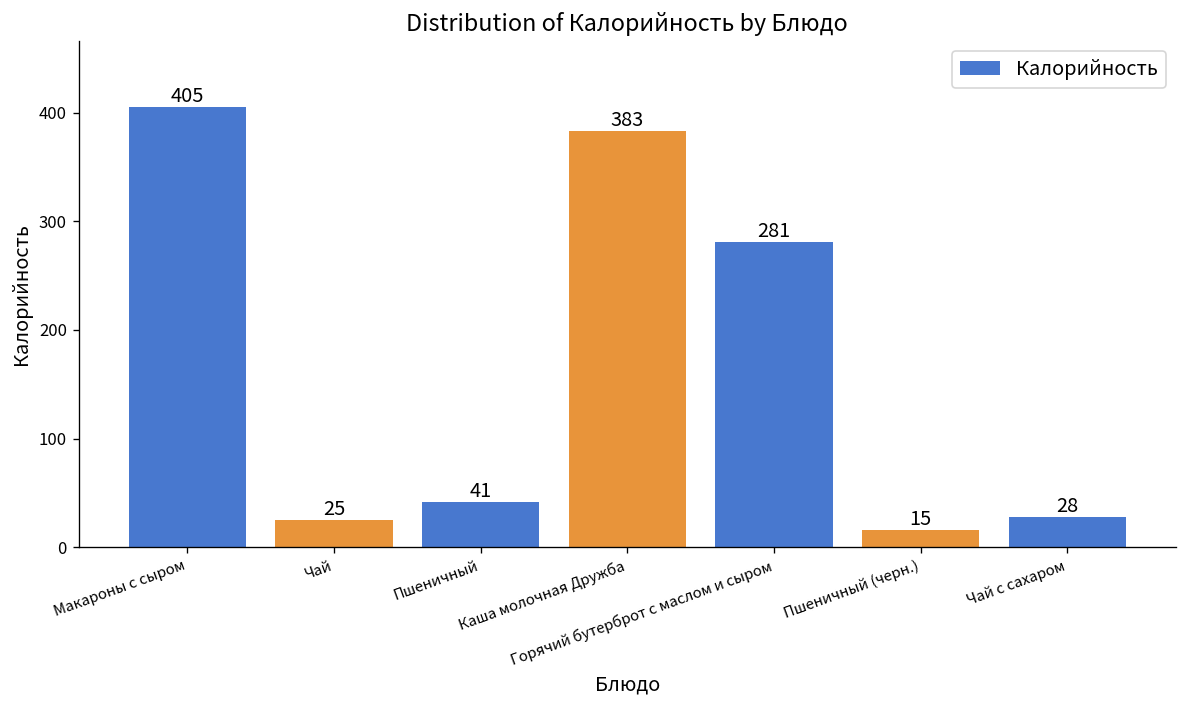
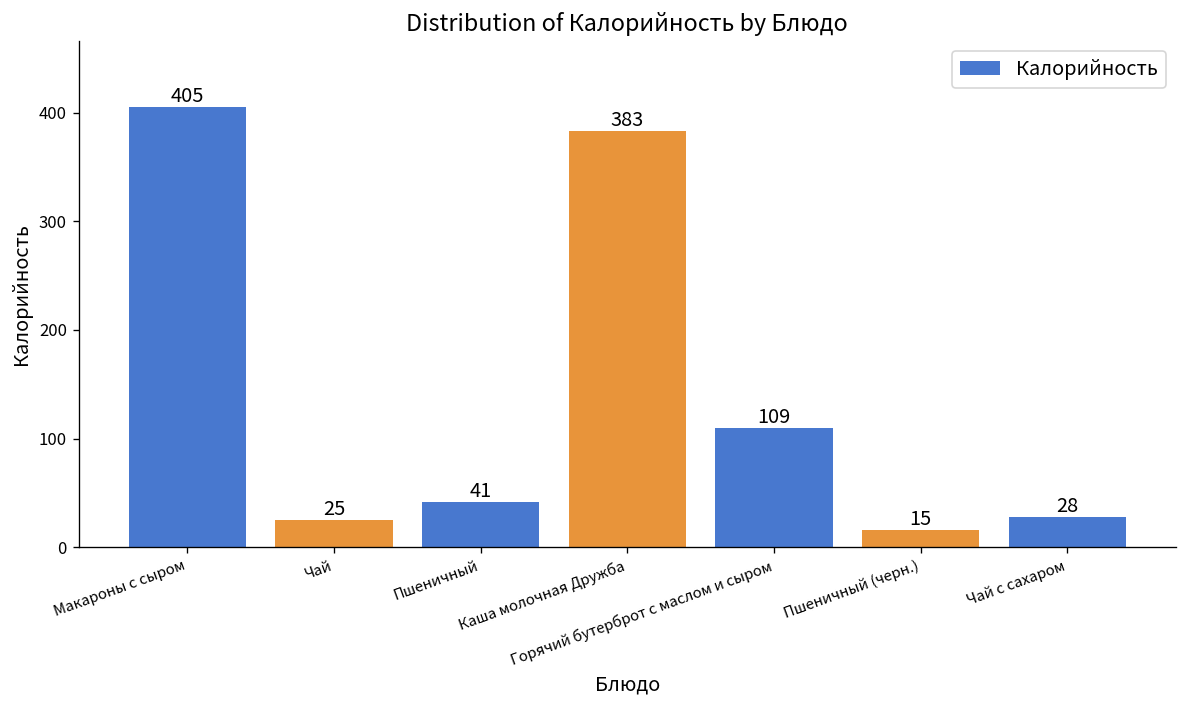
  {
    "Макароны с сыром": 405,
    "Чай": 25,
    "Пшеничный": 41,
    "Каша молочная Дружба": 383,
-   "Горячий бутерброт с маслом и сыром": 281,
+   "Горячий бутерброт с маслом и сыром": 109,
    "Чай с сахаром": 28
  }
